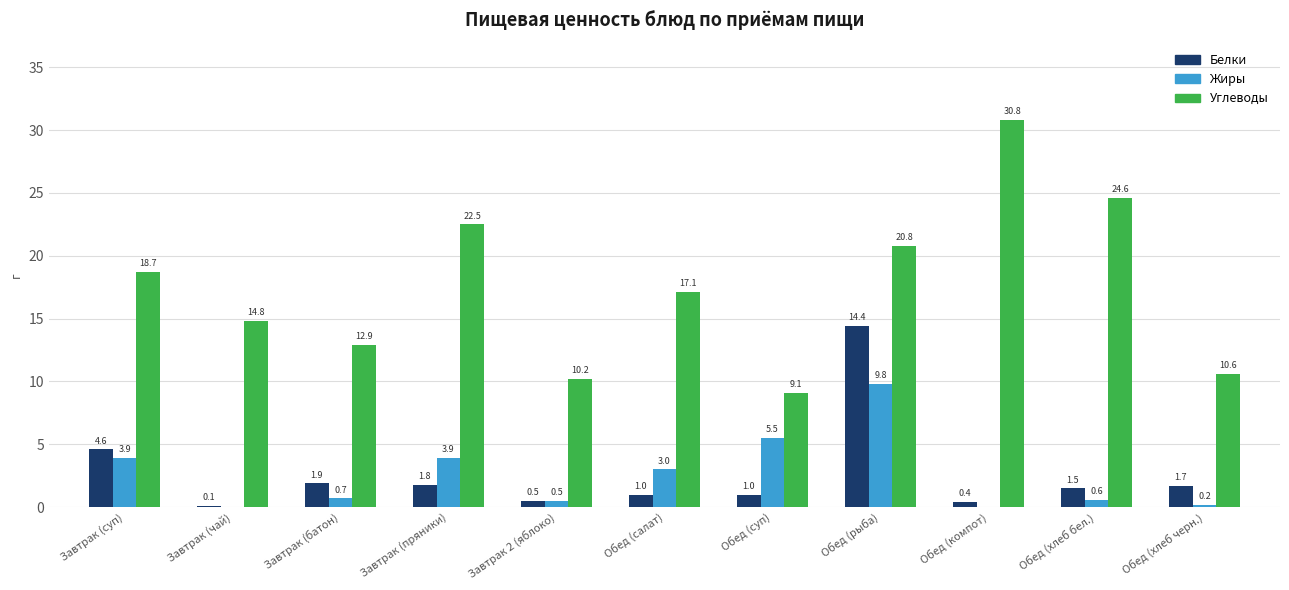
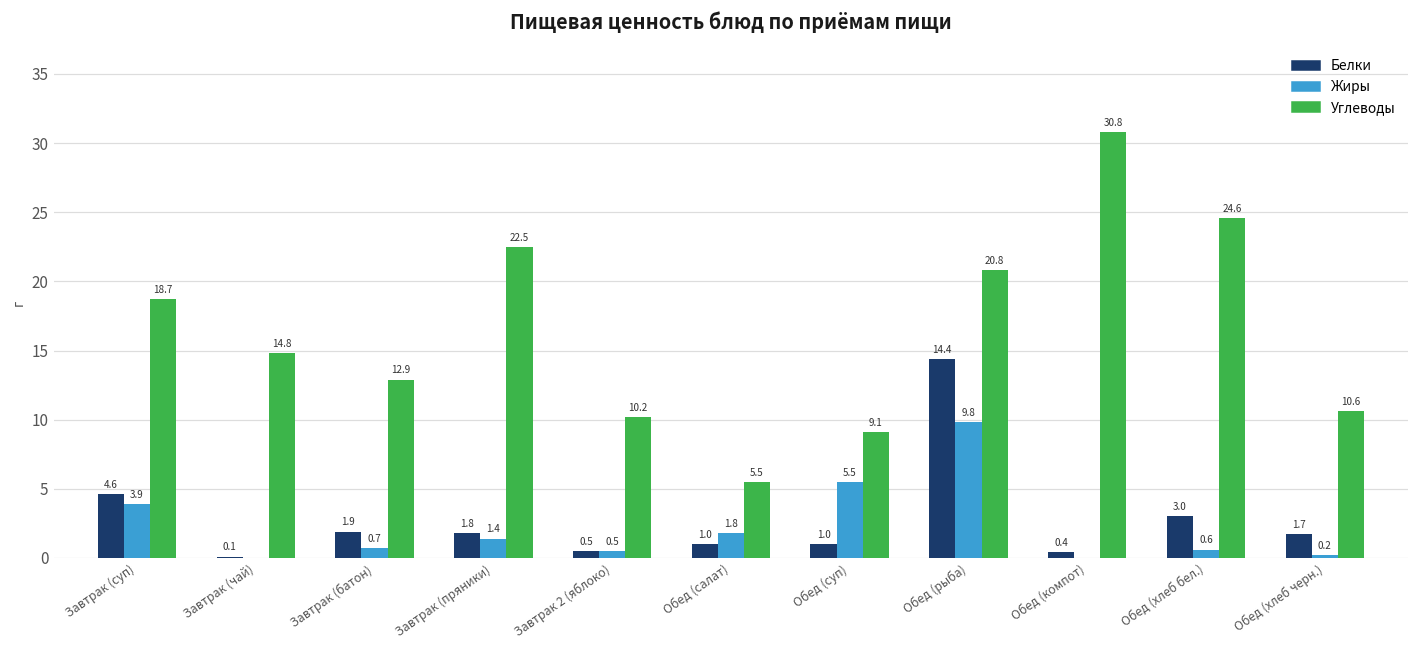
  {
    "Белки": {
      "Завтрак (суп)": 4.6,
      "Завтрак (чай)": 0.1,
      "Завтрак (батон)": 1.9,
      "Завтрак (пряники)": 1.8,
      "Завтрак 2 (яблоко)": 0.5,
      "Обед (салат)": 1.0,
      "Обед (суп)": 1.0,
      "Обед (рыба)": 14.4,
      "Обед (компот)": 0.4,
-     "Обед (хлеб бел.)": 1.5,
+     "Обед (хлеб бел.)": 3.0,
      "Обед (хлеб черн.)": 1.7
    },
    "Жиры": {
      "Завтрак (суп)": 3.9,
      "Завтрак (батон)": 0.7,
-     "Завтрак (пряники)": 3.9,
+     "Завтрак (пряники)": 1.4,
      "Завтрак 2 (яблоко)": 0.5,
-     "Обед (салат)": 3.0,
+     "Обед (салат)": 1.8,
      "Обед (суп)": 5.5,
      "Обед (рыба)": 9.8,
      "Обед (хлеб бел.)": 0.6,
      "Обед (хлеб черн.)": 0.2
    },
    "Углеводы": {
      "Завтрак (суп)": 18.7,
      "Завтрак (чай)": 14.8,
      "Завтрак (батон)": 12.9,
      "Завтрак (пряники)": 22.5,
      "Завтрак 2 (яблоко)": 10.2,
-     "Обед (салат)": 17.1,
+     "Обед (салат)": 5.5,
      "Обед (суп)": 9.1,
      "Обед (рыба)": 20.8,
      "Обед (компот)": 30.8,
      "Обед (хлеб бел.)": 24.6,
      "Обед (хлеб черн.)": 10.6
    }
  }
